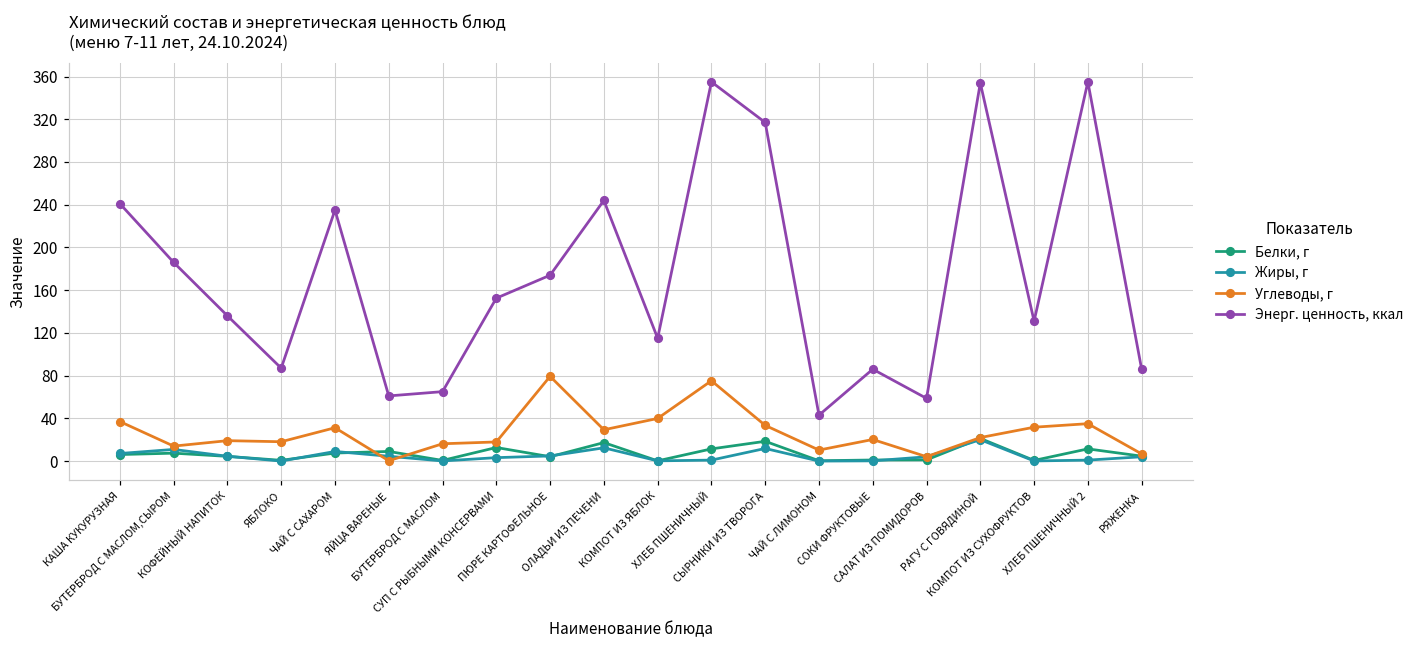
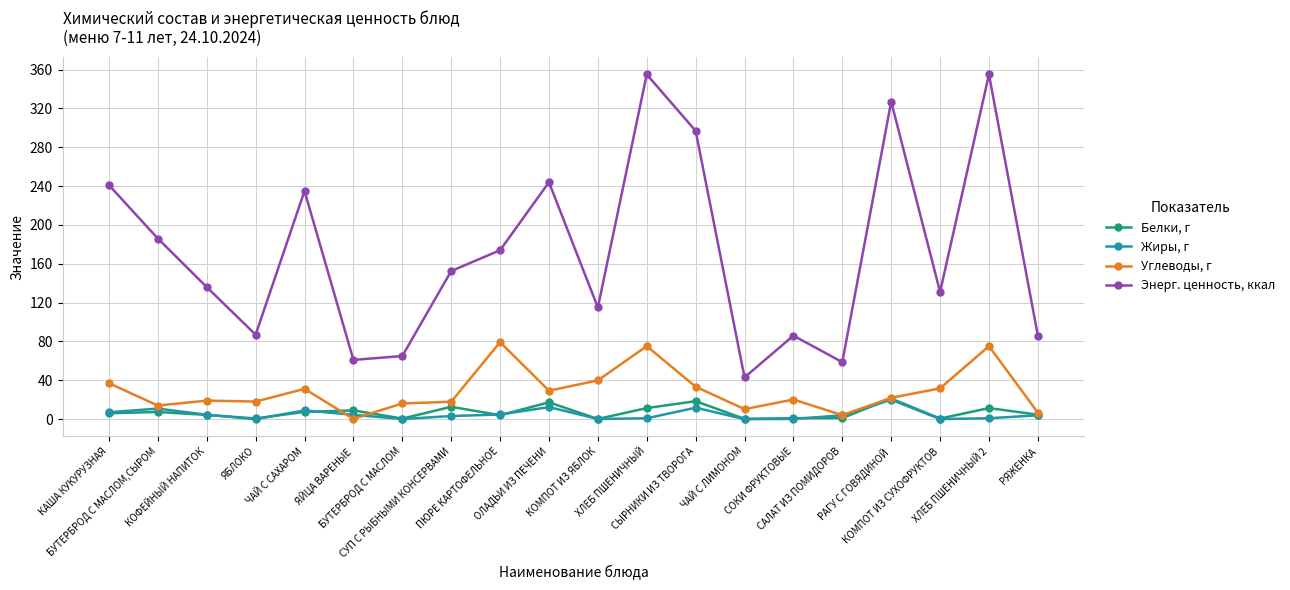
  {
    "Углеводы, г": {
      "КАША КУКУРУЗНАЯ": 40,
      "БУТЕРБРОД С МАСЛОМ,СЫРОМ": 10,
      "КОФЕЙНЫЙ НАПИТОК": 20,
      "ЯБЛОКО": 20,
      "ЧАЙ С САХАРОМ": 30,
      "ЯЙЦА ВАРЕНЫЕ": 0,
      "БУТЕРБРОД С МАСЛОМ": 20,
      "СУП С РЫБНЫМИ КОНСЕРВАМИ": 20,
      "ПЮРЕ КАРТОФЕЛЬНОЕ": 80,
      "ОЛАДЬИ ИЗ ПЕЧЕНИ": 30,
      "КОМПОТ ИЗ ЯБЛОК": 40,
      "ХЛЕБ ПШЕНИЧНЫЙ": 80,
      "СЫРНИКИ ИЗ ТВОРОГА": 30,
      "ЧАЙ С ЛИМОНОМ": 10,
      "СОКИ ФРУКТОВЫЕ": 20,
      "КОМПОТ ИЗ СУХОФРУКТОВ": 30,
-     "ХЛЕБ ПШЕНИЧНЫЙ 2": 40
+     "ХЛЕБ ПШЕНИЧНЫЙ 2": 80
    },
    "Энерг. ценность, ккал": {
      "КАША КУКУРУЗНАЯ": 240,
      "БУТЕРБРОД С МАСЛОМ,СЫРОМ": 190,
      "КОФЕЙНЫЙ НАПИТОК": 140,
      "ЯБЛОКО": 90,
      "ЧАЙ С САХАРОМ": 240,
      "ЯЙЦА ВАРЕНЫЕ": 60,
      "БУТЕРБРОД С МАСЛОМ": 70,
      "СУП С РЫБНЫМИ КОНСЕРВАМИ": 150,
      "ПЮРЕ КАРТОФЕЛЬНОЕ": 170,
      "ОЛАДЬИ ИЗ ПЕЧЕНИ": 240,
      "КОМПОТ ИЗ ЯБЛОК": 120,
      "ХЛЕБ ПШЕНИЧНЫЙ": 360,
-     "СЫРНИКИ ИЗ ТВОРОГА": 320,
+     "СЫРНИКИ ИЗ ТВОРОГА": 300,
      "ЧАЙ С ЛИМОНОМ": 40,
      "СОКИ ФРУКТОВЫЕ": 90,
      "САЛАТ ИЗ ПОМИДОРОВ": 60,
-     "РАГУ С ГОВЯДИНОЙ": 350,
+     "РАГУ С ГОВЯДИНОЙ": 330,
      "КОМПОТ ИЗ СУХОФРУКТОВ": 130,
      "ХЛЕБ ПШЕНИЧНЫЙ 2": 360,
      "РЯЖЕНКА": 90
    }
  }
